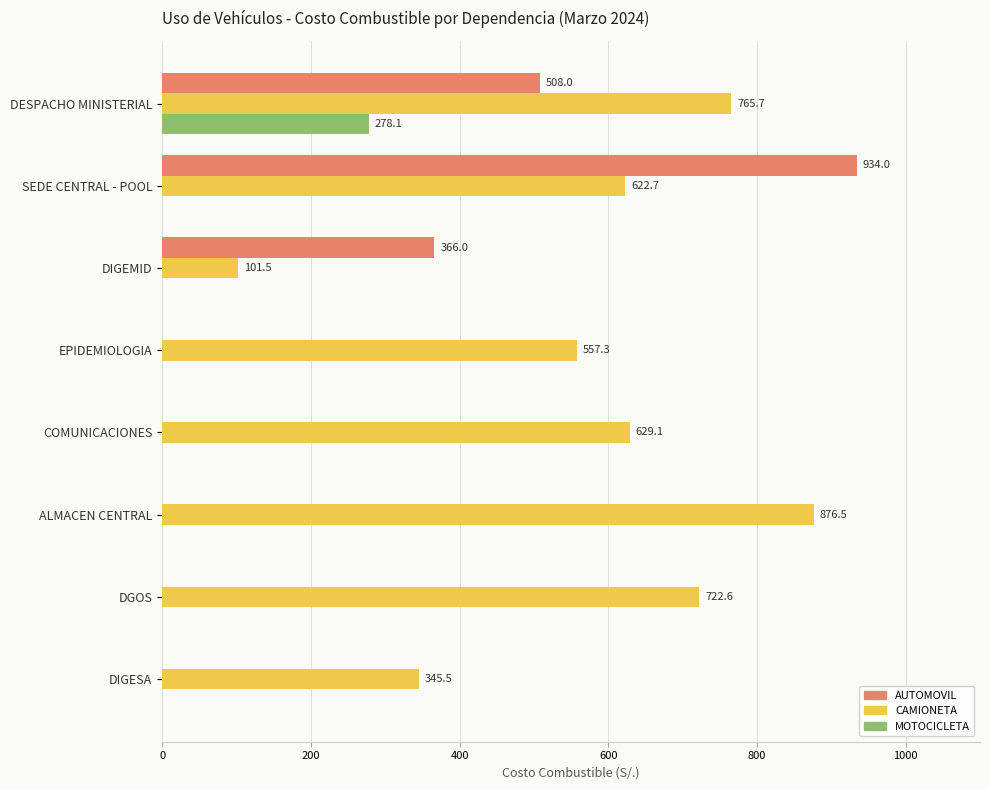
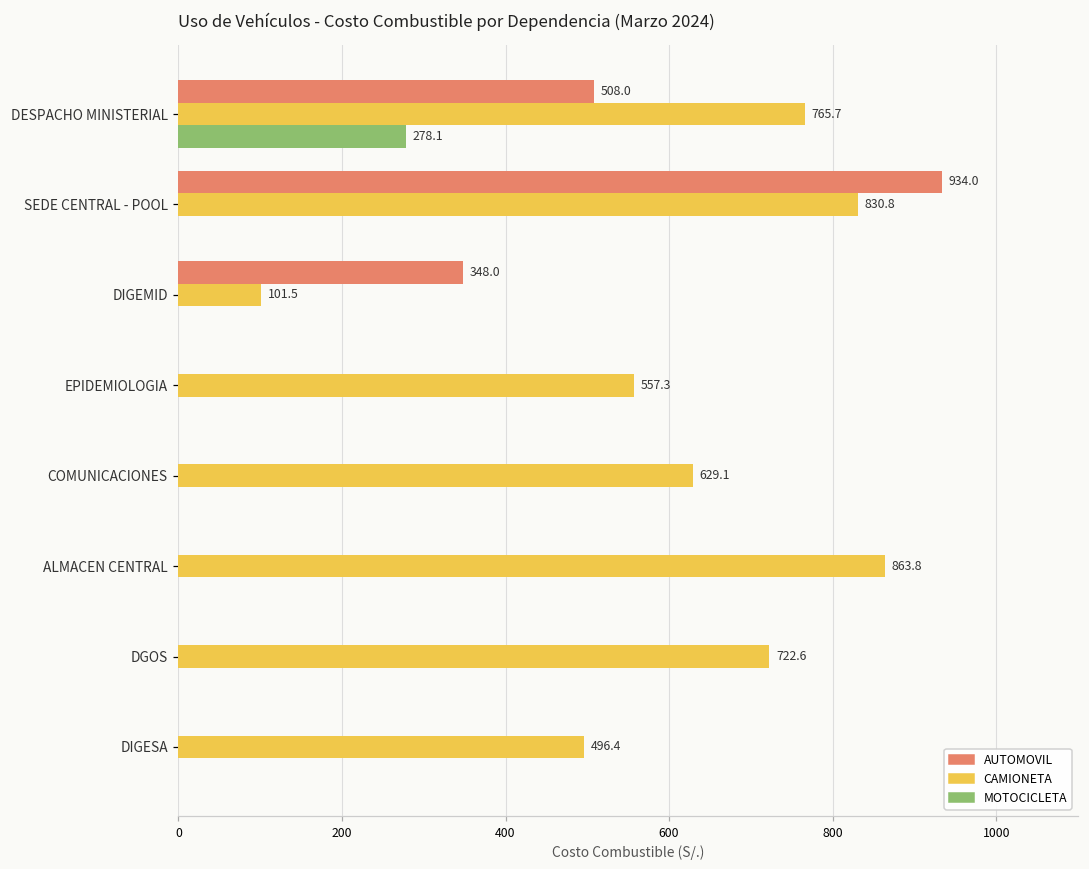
  {
    "AUTOMOVIL": {
      "DESPACHO MINISTERIAL": 508.0,
      "SEDE CENTRAL - POOL": 934.0,
-     "DIGEMID": 366.0
+     "DIGEMID": 348.0
    },
    "CAMIONETA": {
      "DESPACHO MINISTERIAL": 765.7,
-     "SEDE CENTRAL - POOL": 622.7,
+     "SEDE CENTRAL - POOL": 830.8,
      "DIGEMID": 101.5,
      "EPIDEMIOLOGIA": 557.3,
      "COMUNICACIONES": 629.1,
-     "ALMACEN CENTRAL": 876.5,
+     "ALMACEN CENTRAL": 863.8,
      "DGOS": 722.6,
-     "DIGESA": 345.5
+     "DIGESA": 496.4
    },
    "MOTOCICLETA": {
      "DESPACHO MINISTERIAL": 278.1
    }
  }
